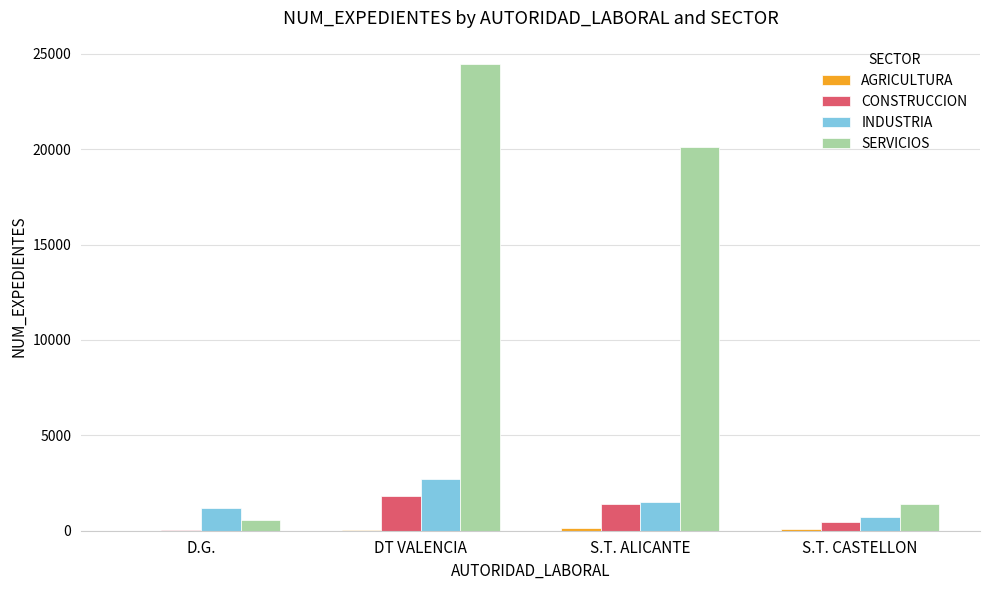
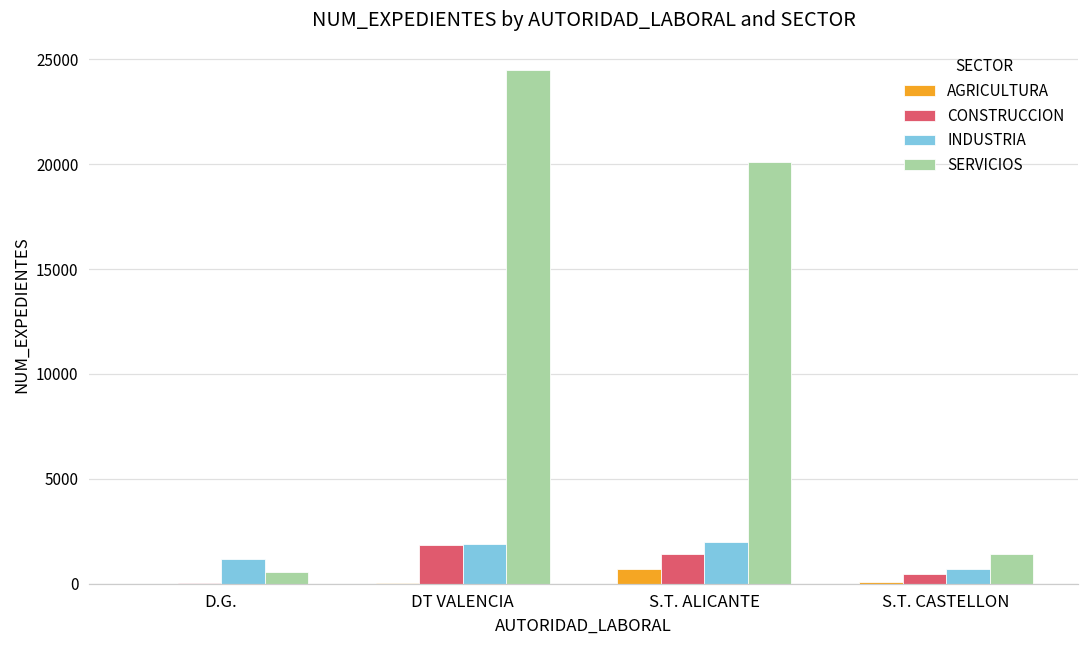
  {
    "AGRICULTURA": {
-     "S.T. ALICANTE": 100
+     "S.T. ALICANTE": 700
    },
    "CONSTRUCCION": {
      "DT VALENCIA": 1800,
      "S.T. ALICANTE": 1400,
      "S.T. CASTELLON": 500
    },
    "INDUSTRIA": {
      "D.G.": 1200,
-     "DT VALENCIA": 2700,
-     "S.T. ALICANTE": 1500,
+     "DT VALENCIA": 1900,
+     "S.T. ALICANTE": 2000,
      "S.T. CASTELLON": 700
    },
    "SERVICIOS": {
      "D.G.": 600,
      "DT VALENCIA": 24500,
      "S.T. ALICANTE": 20100,
      "S.T. CASTELLON": 1400
    }
  }
